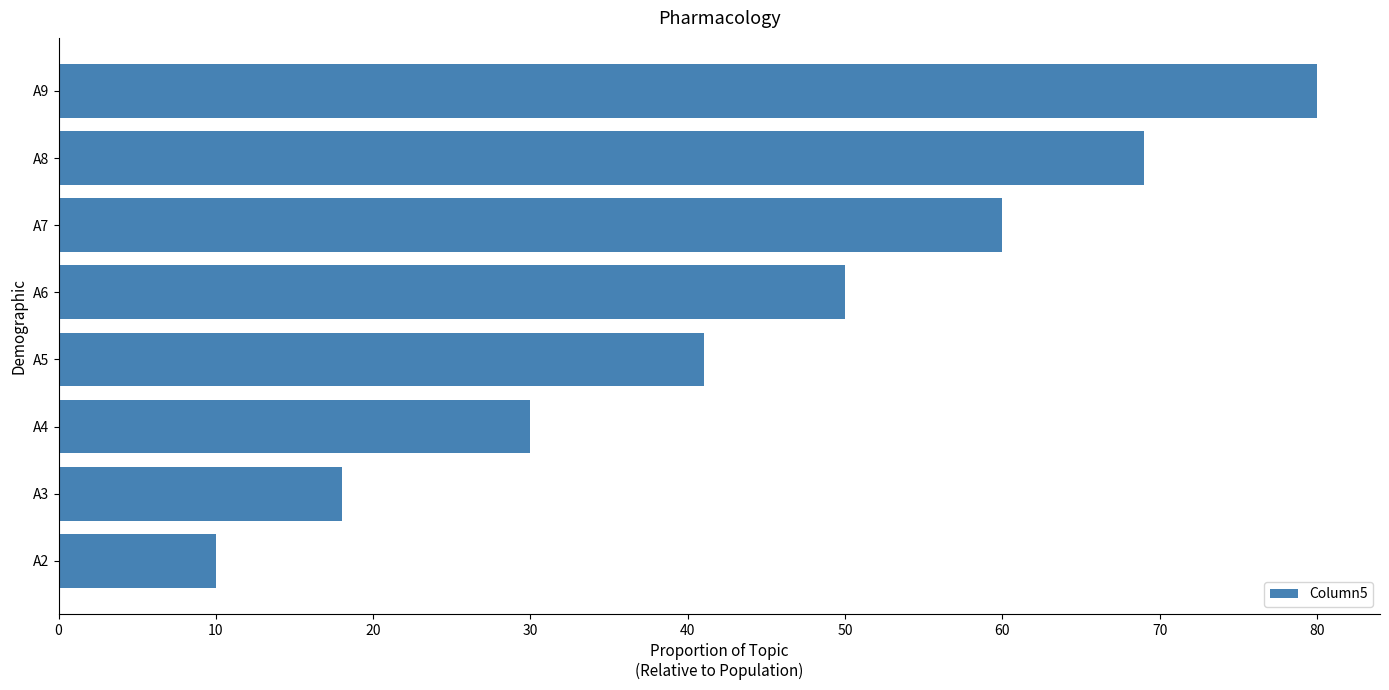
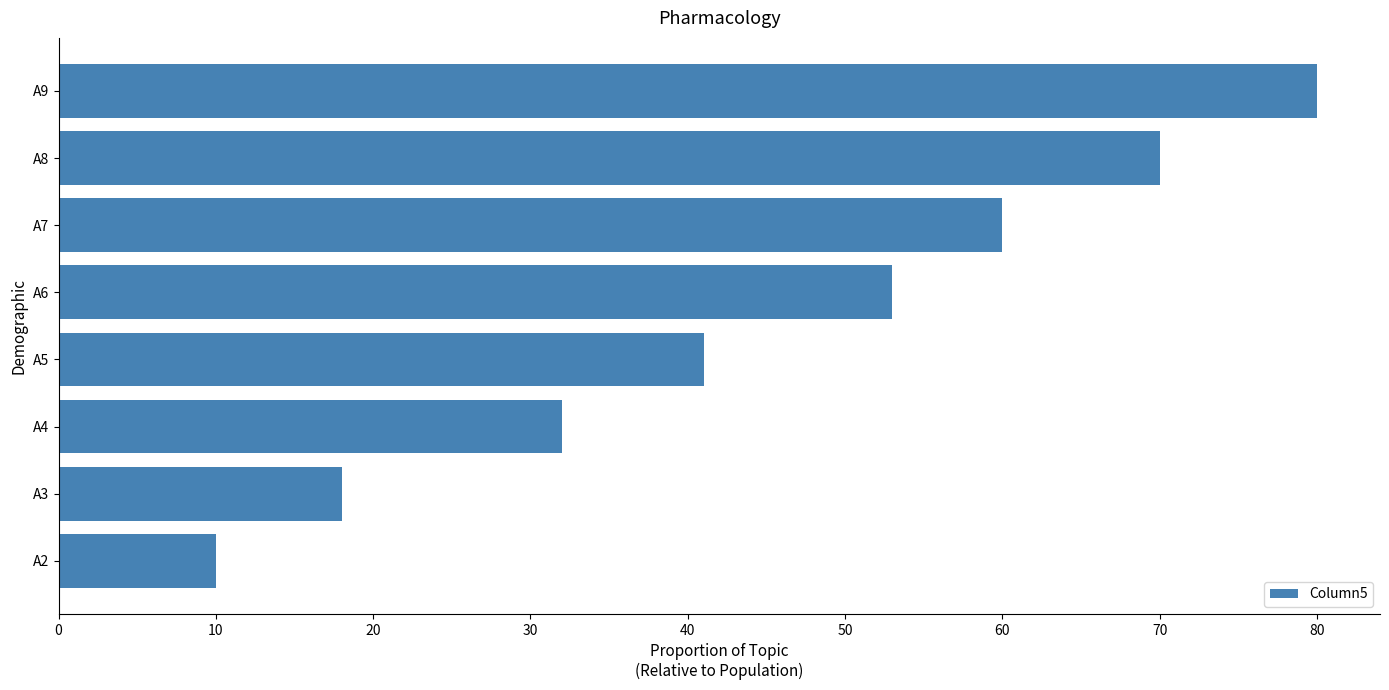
  {
    "A9": 80,
-   "A8": 69,
+   "A8": 70,
    "A7": 60,
-   "A6": 50,
+   "A6": 53,
    "A5": 41,
-   "A4": 30,
+   "A4": 32,
    "A3": 18,
    "A2": 10
  }
